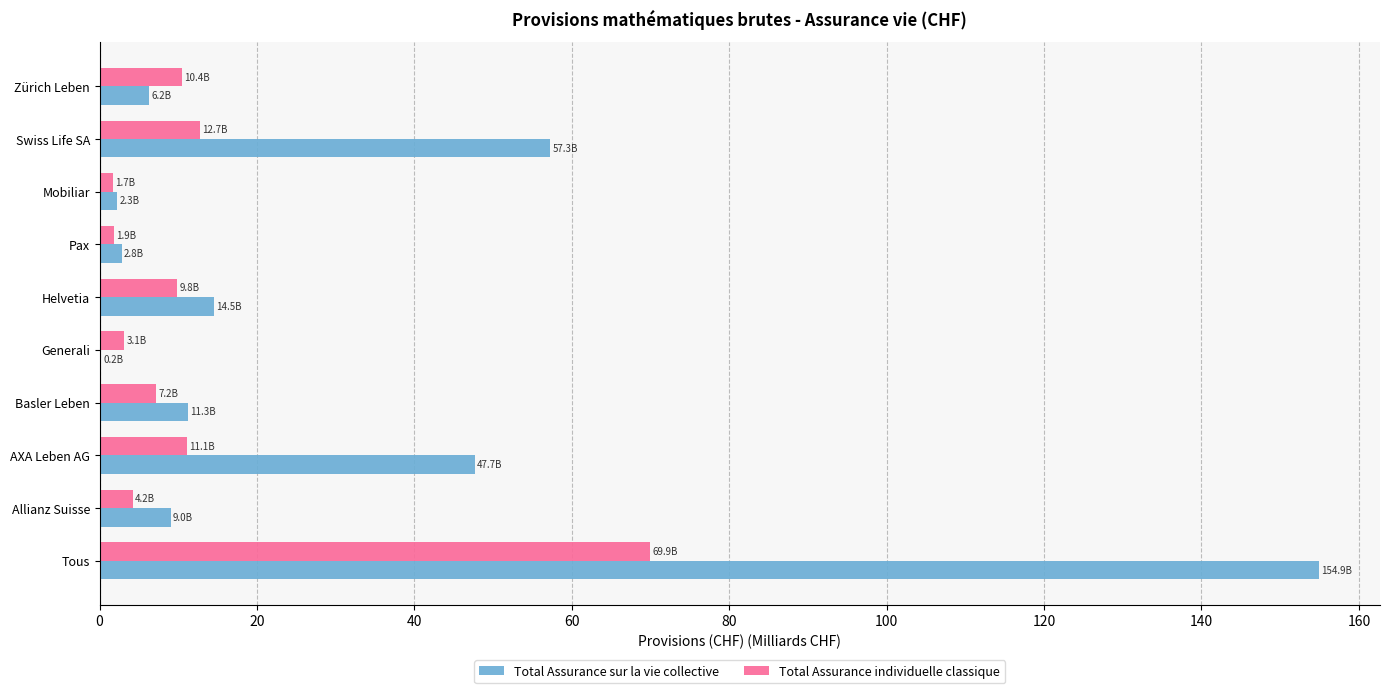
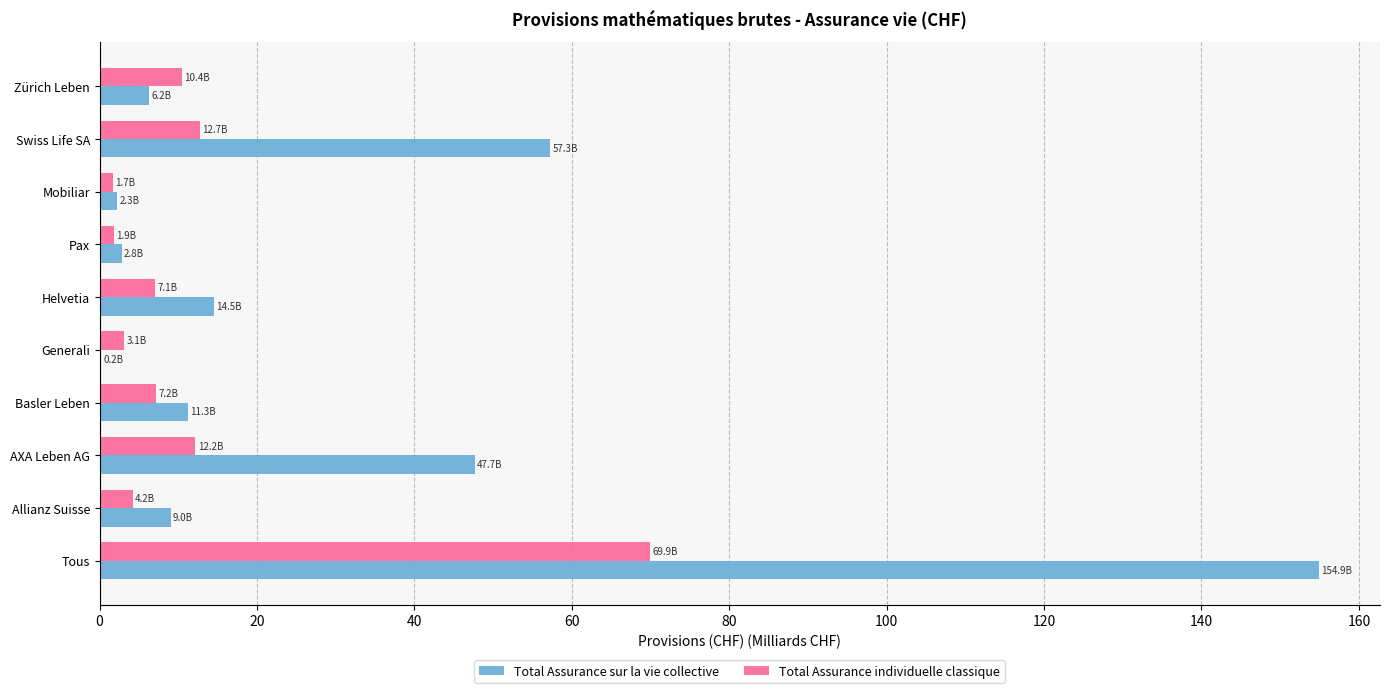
  {
    "Total Assurance sur la vie collective": {
      "Zürich Leben": "6.2B",
      "Swiss Life SA": "57.3B",
      "Mobiliar": "2.3B",
      "Pax": "2.8B",
      "Helvetia": "14.5B",
      "Generali": "0.2B",
      "Basler Leben": "11.3B",
      "AXA Leben AG": "47.7B",
      "Allianz Suisse": "9.0B",
      "Tous": "154.9B"
    },
    "Total Assurance individuelle classique": {
      "Zürich Leben": "10.4B",
      "Swiss Life SA": "12.7B",
      "Mobiliar": "1.7B",
      "Pax": "1.9B",
-     "Helvetia": "9.8B",
+     "Helvetia": "7.1B",
      "Generali": "3.1B",
      "Basler Leben": "7.2B",
-     "AXA Leben AG": "11.1B",
+     "AXA Leben AG": "12.2B",
      "Allianz Suisse": "4.2B",
      "Tous": "69.9B"
    }
  }
